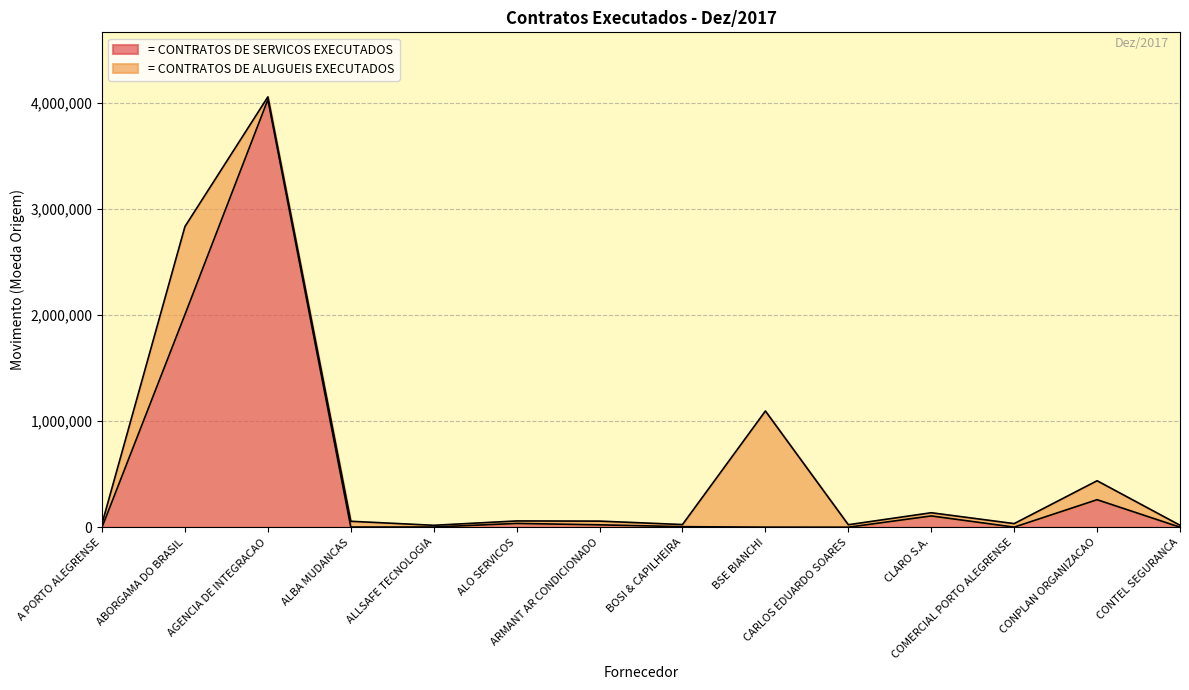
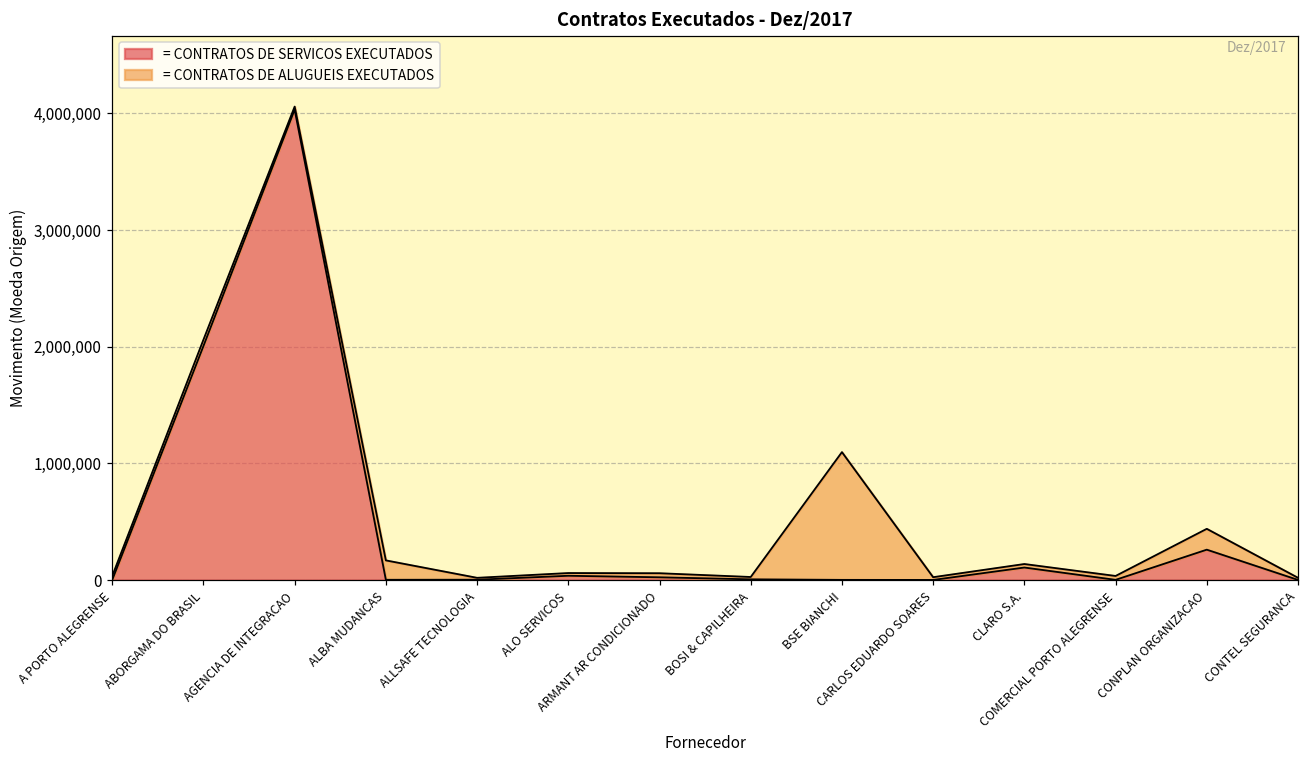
  {
    "= CONTRATOS DE SERVICOS EXECUTADOS": {
      "A PORTO ALEGRENSE": "0",
      "ABORGAMA DO BRASIL": "2,010,000",
      "AGENCIA DE INTEGRACAO": "4,030,000",
      "ALBA MUDANCAS": "0",
      "ARMANT AR CONDICIONADO": "20,000",
      "BSE BIANCHI": "0",
      "CLARO S.A.": "110,000",
      "COMERCIAL PORTO ALEGRENSE": "0",
      "CONPLAN ORGANIZACAO": "260,000"
    },
    "= CONTRATOS DE ALUGUEIS EXECUTADOS": {
      "A PORTO ALEGRENSE": "30,000",
-     "ABORGAMA DO BRASIL": "830,000",
+     "ABORGAMA DO BRASIL": "50,000",
      "AGENCIA DE INTEGRACAO": "30,000",
-     "ALBA MUDANCAS": "50,000",
+     "ALBA MUDANCAS": "170,000",
      "ARMANT AR CONDICIONADO": "30,000",
      "BSE BIANCHI": "1,100,000",
      "CLARO S.A.": "30,000",
      "COMERCIAL PORTO ALEGRENSE": "30,000",
      "CONPLAN ORGANIZACAO": "180,000"
    }
  }
